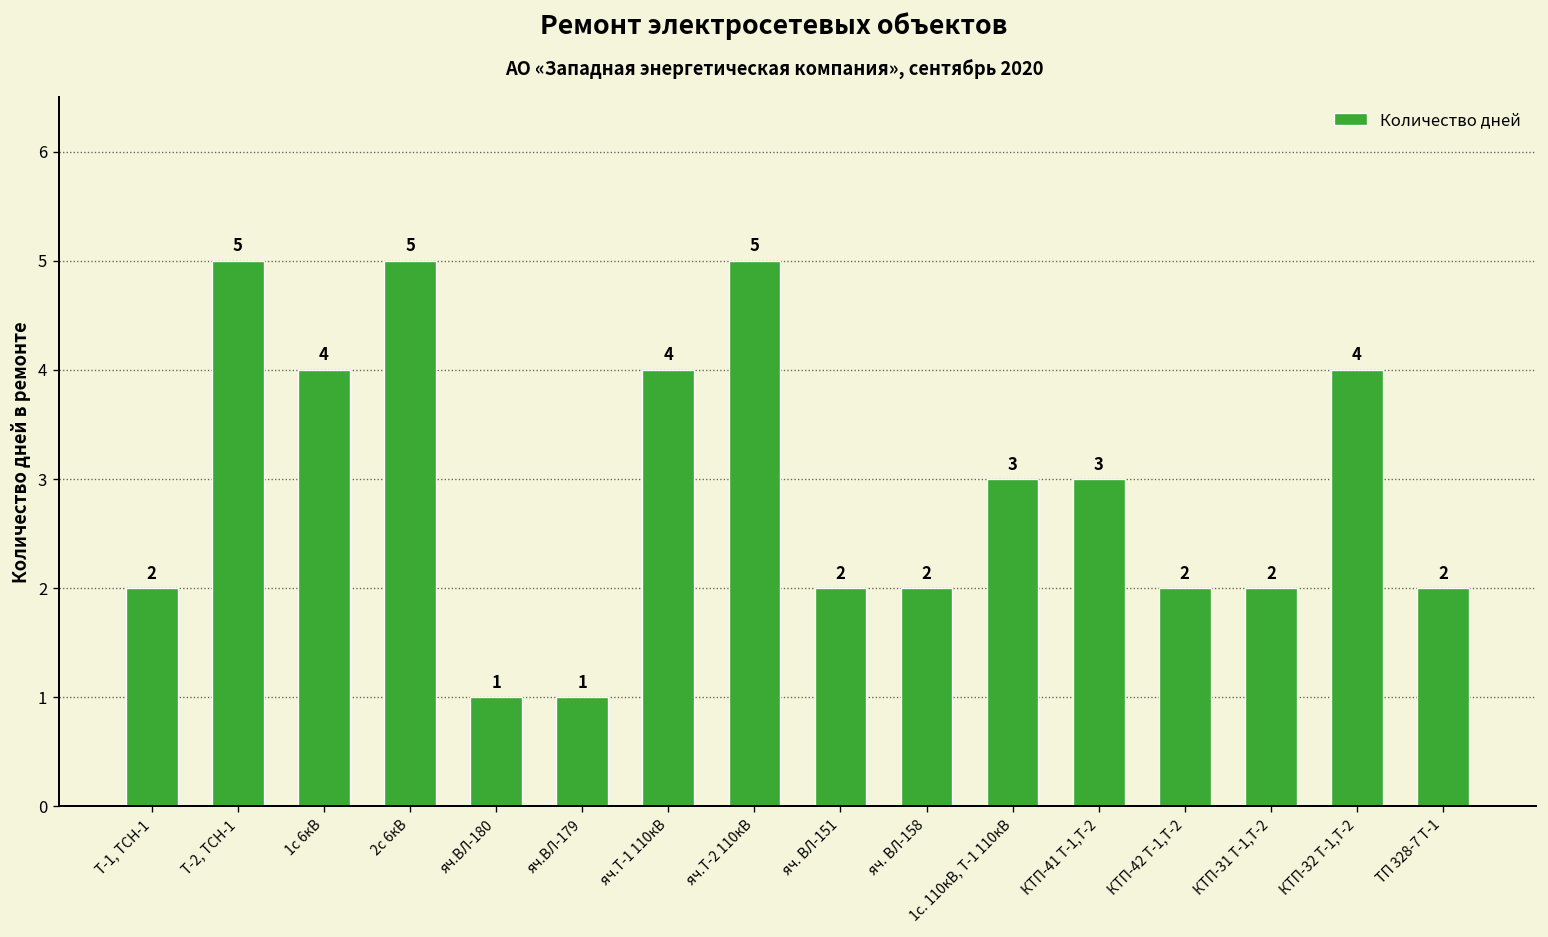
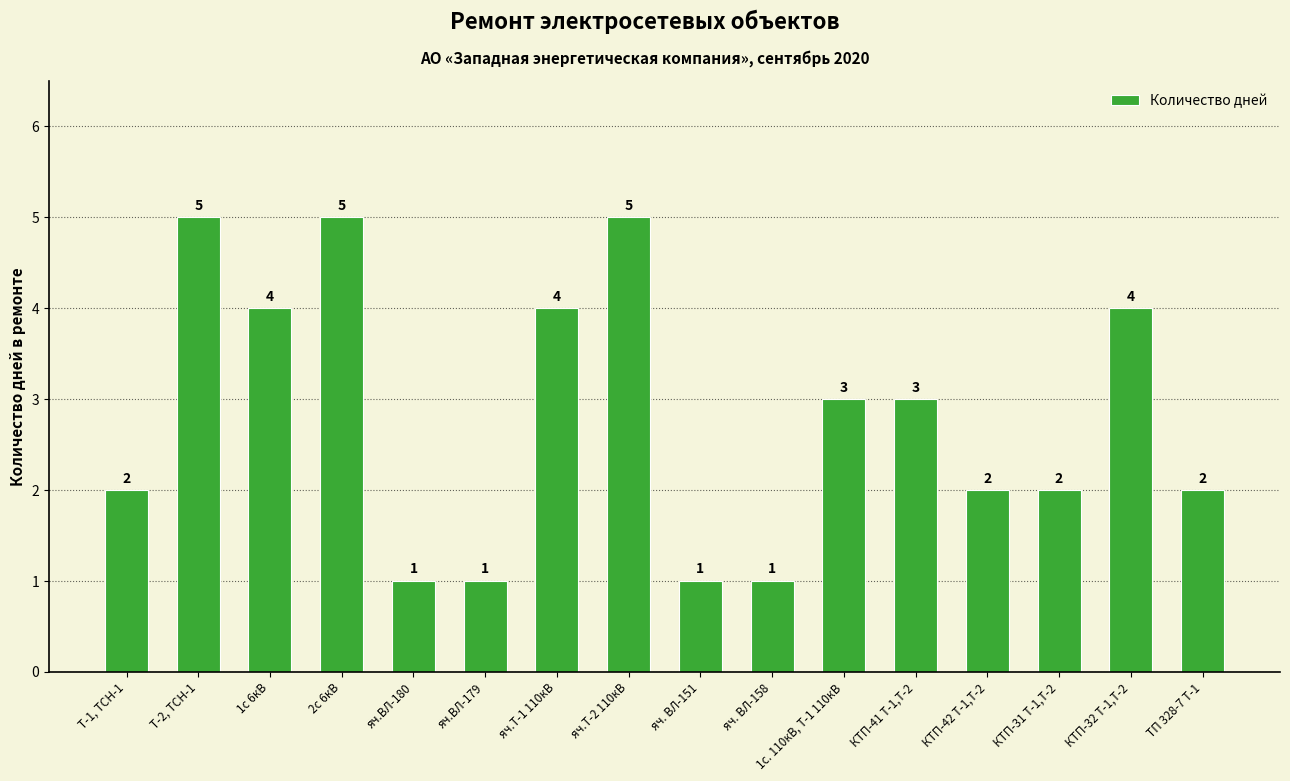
  {
    "Т-1, ТСН-1": 2,
    "Т-2, ТСН-1": 5,
    "1с 6кВ": 4,
    "2с 6кВ": 5,
    "яч.ВЛ-180": 1,
    "яч.ВЛ-179": 1,
    "яч.Т-1 110кВ": 4,
    "яч.Т-2 110кВ": 5,
-   "яч. ВЛ-151": 2,
-   "яч. ВЛ-158": 2,
+   "яч. ВЛ-151": 1,
+   "яч. ВЛ-158": 1,
    "1с. 110кВ, Т-1 110кВ": 3,
    "КТП-41 Т-1,Т-2": 3,
    "КТП-42 Т-1,Т-2": 2,
    "КТП-31 Т-1,Т-2": 2,
    "КТП-32 Т-1,Т-2": 4,
    "ТП 328-7 Т-1": 2
  }
